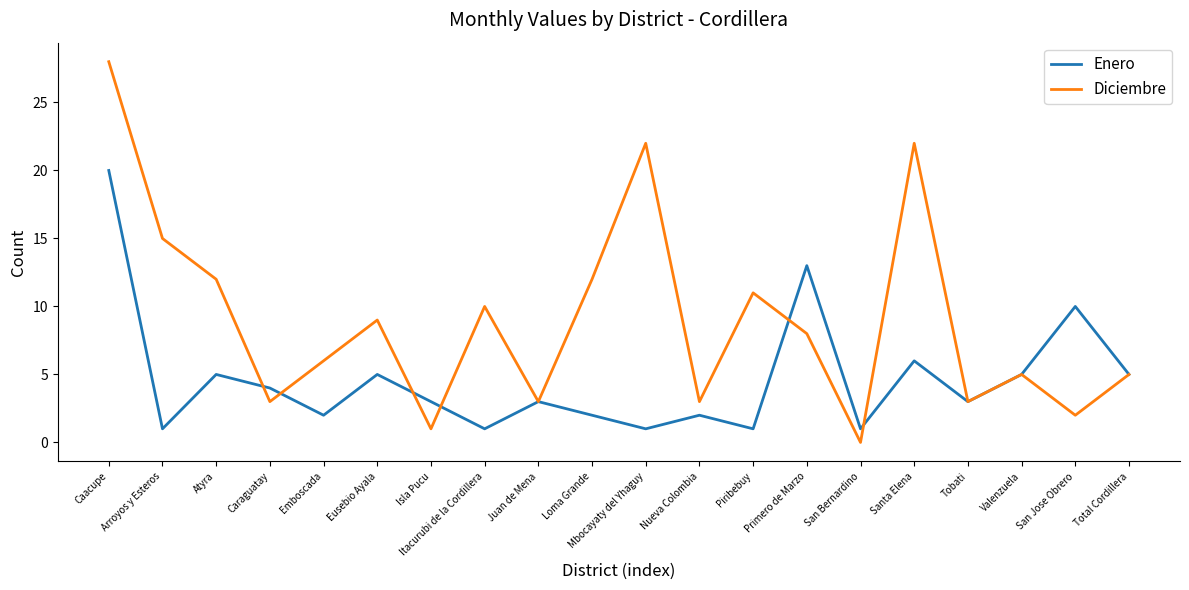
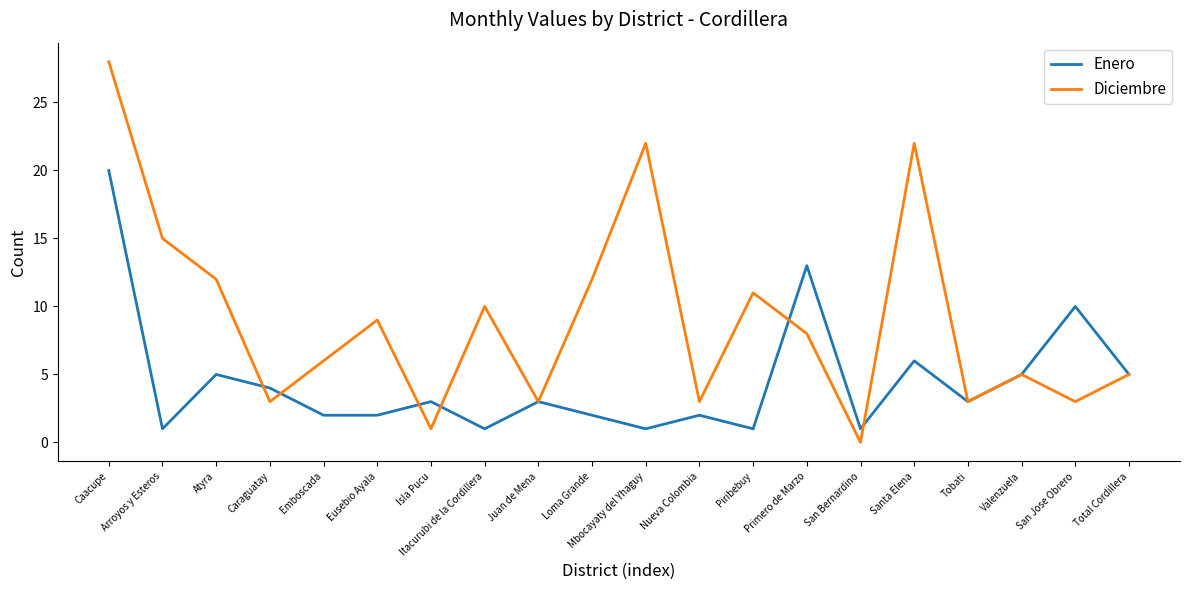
  {
    "Enero": {
      "Caacupe": 20,
      "Arroyos y Esteros": 1,
      "Atyra": 5,
      "Caraguatay": 4,
      "Emboscada": 2,
-     "Eusebio Ayala": 5,
+     "Eusebio Ayala": 2,
      "Isla Pucu": 3,
      "Itacurubi de la Cordillera": 1,
      "Loma Grande": 2,
      "Mbocayaty del Yhaguy": 1,
      "Nueva Colombia": 2,
      "Piribebuy": 1,
      "Primero de Marzo": 13,
      "San Bernardino": 1,
      "Santa Elena": 6,
      "San Jose Obrero": 10
    },
    "Diciembre": {
      "Caacupe": 28,
      "Arroyos y Esteros": 15,
      "Atyra": 12,
      "Caraguatay": 3,
      "Emboscada": 6,
      "Eusebio Ayala": 9,
      "Isla Pucu": 1,
      "Itacurubi de la Cordillera": 10,
      "Loma Grande": 12,
      "Mbocayaty del Yhaguy": 22,
      "Nueva Colombia": 3,
      "Piribebuy": 11,
      "Primero de Marzo": 8,
      "San Bernardino": 0,
      "Santa Elena": 22,
-     "San Jose Obrero": 2
+     "San Jose Obrero": 3
    }
  }
